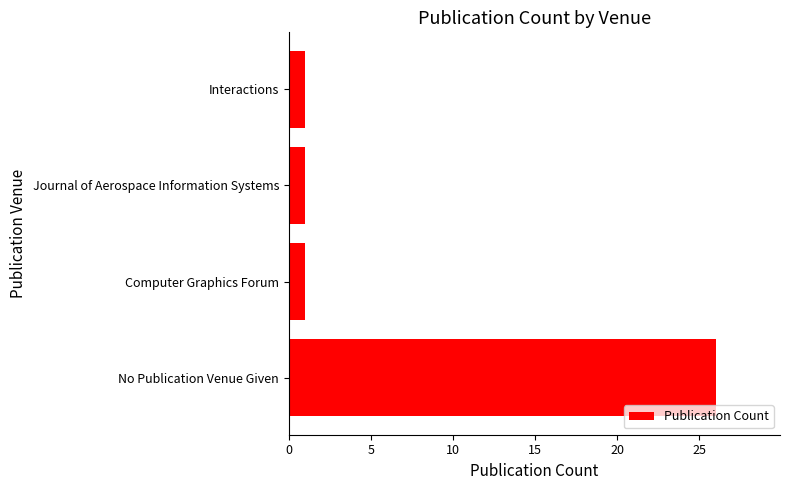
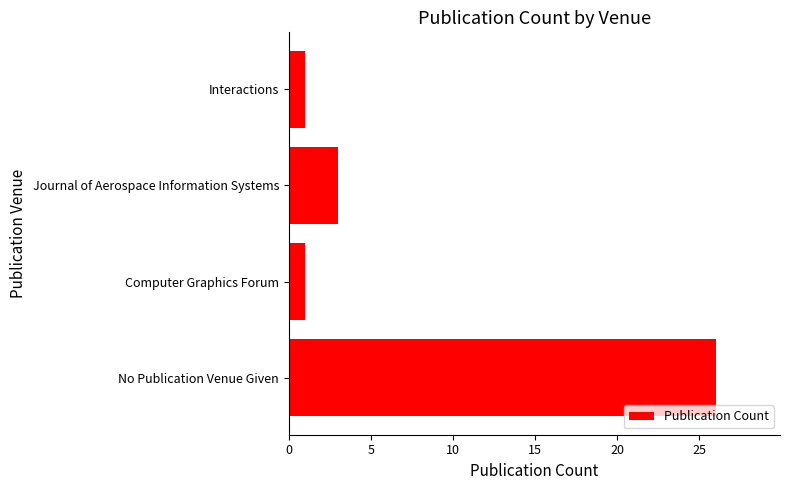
  {
    "Interactions": 1,
-   "Journal of Aerospace Information Systems": 1,
+   "Journal of Aerospace Information Systems": 3,
    "Computer Graphics Forum": 1,
    "No Publication Venue Given": 26
  }
